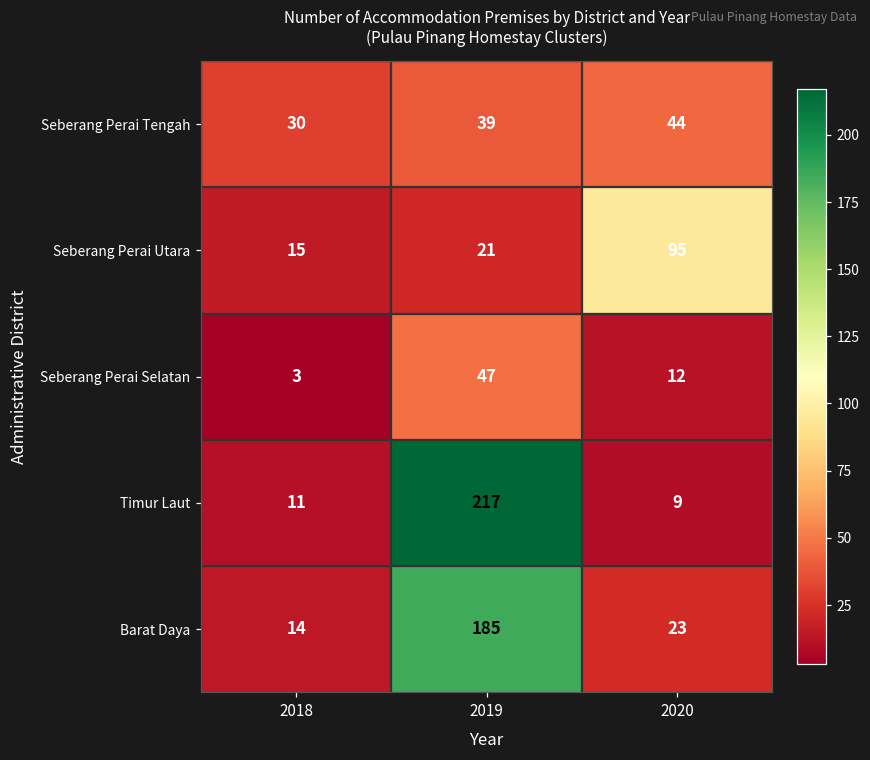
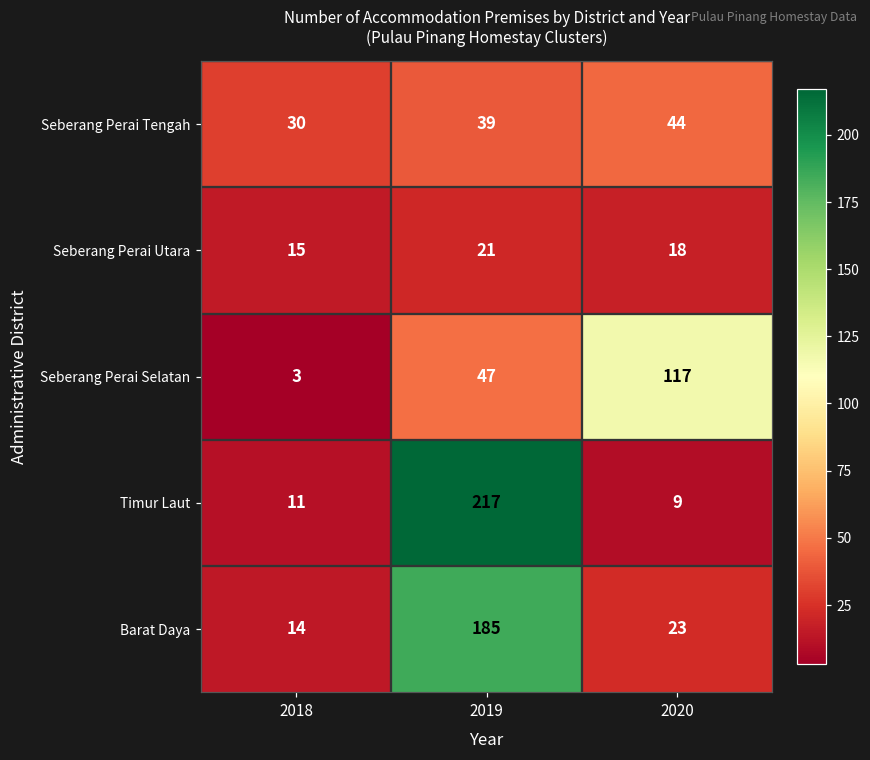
  {
    "Seberang Perai Tengah": {
      "2018": 30,
      "2019": 39,
      "2020": 44
    },
    "Seberang Perai Utara": {
      "2018": 15,
      "2019": 21,
-     "2020": 95
+     "2020": 18
    },
    "Seberang Perai Selatan": {
      "2018": 3,
      "2019": 47,
-     "2020": 12
+     "2020": 117
    },
    "Timur Laut": {
      "2018": 11,
      "2019": 217,
      "2020": 9
    },
    "Barat Daya": {
      "2018": 14,
      "2019": 185,
      "2020": 23
    }
  }
